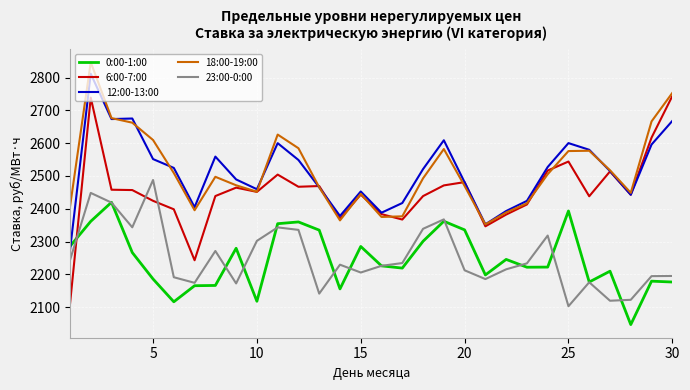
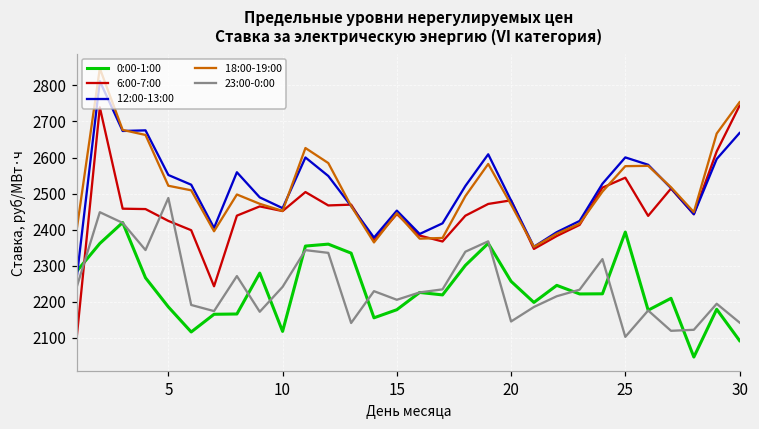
  {
    "0:00-1:00": {
      "5": 2190,
      "10": 2120,
-     "15": 2290,
-     "20": 2340,
+     "15": 2180,
+     "20": 2260,
      "25": 2390,
-     "30": 2180
+     "30": 2090
    },
    "6:00-7:00": {
      "5": 2420,
      "25": 2540,
      "30": 2740
    },
    "12:00-13:00": {
      "5": 2550,
      "25": 2600,
      "30": 2670
    },
    "18:00-19:00": {
-     "5": 2610,
+     "5": 2520,
      "20": 2470,
      "25": 2580,
      "30": 2750
    },
    "23:00-0:00": {
      "5": 2490,
-     "10": 2300,
+     "10": 2240,
      "15": 2210,
-     "20": 2210,
+     "20": 2150,
      "25": 2100,
-     "30": 2200
+     "30": 2140
    }
  }
